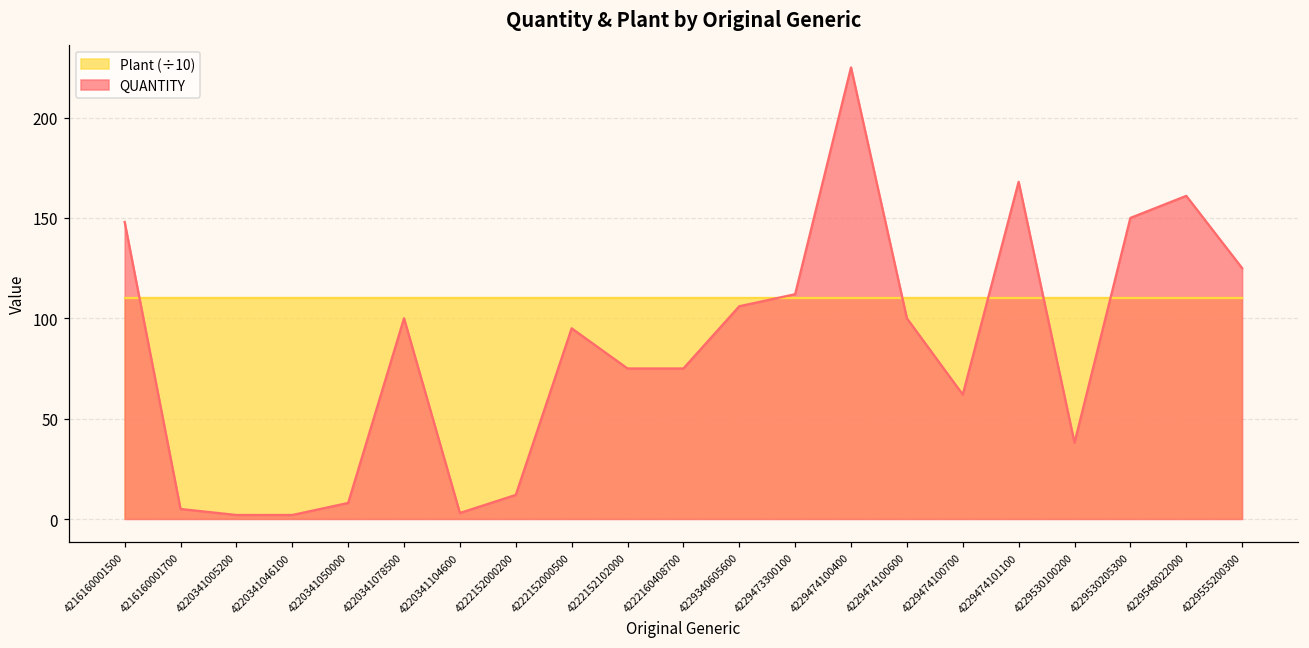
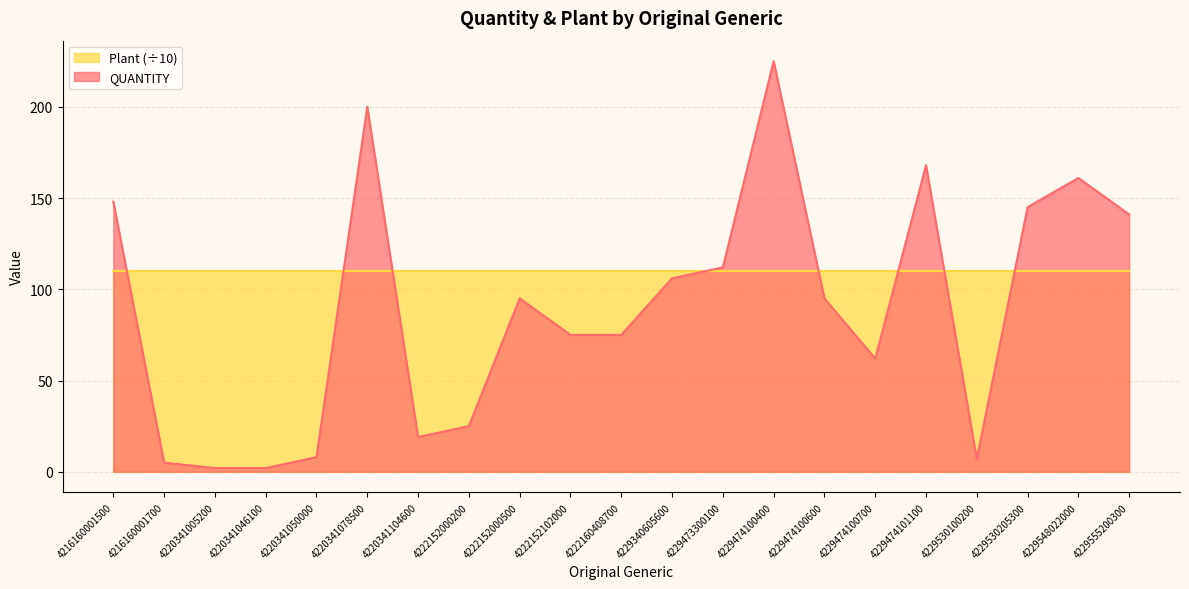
  {
    "Plant (÷10)": {
      "4216160001500": 110,
      "4216160001700": 110,
      "4220341005200": 110,
      "4220341046100": 110,
      "4220341050000": 110,
      "4220341078500": 110,
      "4220341104600": 110,
      "4222152000200": 110,
      "4222152000500": 110,
      "4222152102000": 110,
      "4222160408700": 110,
      "4229340605600": 110,
      "4229473300100": 110,
      "4229474100400": 110,
      "4229474100600": 110,
      "4229474100700": 110,
      "4229474101100": 110,
      "4229530100200": 110,
      "4229530205300": 110,
      "4229548022000": 110,
      "4229555200300": 110
    },
    "QUANTITY": {
      "4216160001500": 148,
      "4216160001700": 5,
      "4220341005200": 2,
      "4220341046100": 2,
      "4220341050000": 8,
-     "4220341078500": 100,
-     "4220341104600": 3,
-     "4222152000200": 12,
+     "4220341078500": 200,
+     "4220341104600": 19,
+     "4222152000200": 25,
      "4222152000500": 95,
      "4222152102000": 75,
      "4222160408700": 75,
      "4229340605600": 106,
      "4229473300100": 112,
      "4229474100400": 225,
-     "4229474100600": 100,
+     "4229474100600": 95,
      "4229474100700": 62,
      "4229474101100": 168,
-     "4229530100200": 38,
-     "4229530205300": 150,
+     "4229530100200": 7,
+     "4229530205300": 145,
      "4229548022000": 161,
-     "4229555200300": 125
+     "4229555200300": 141
    }
  }
